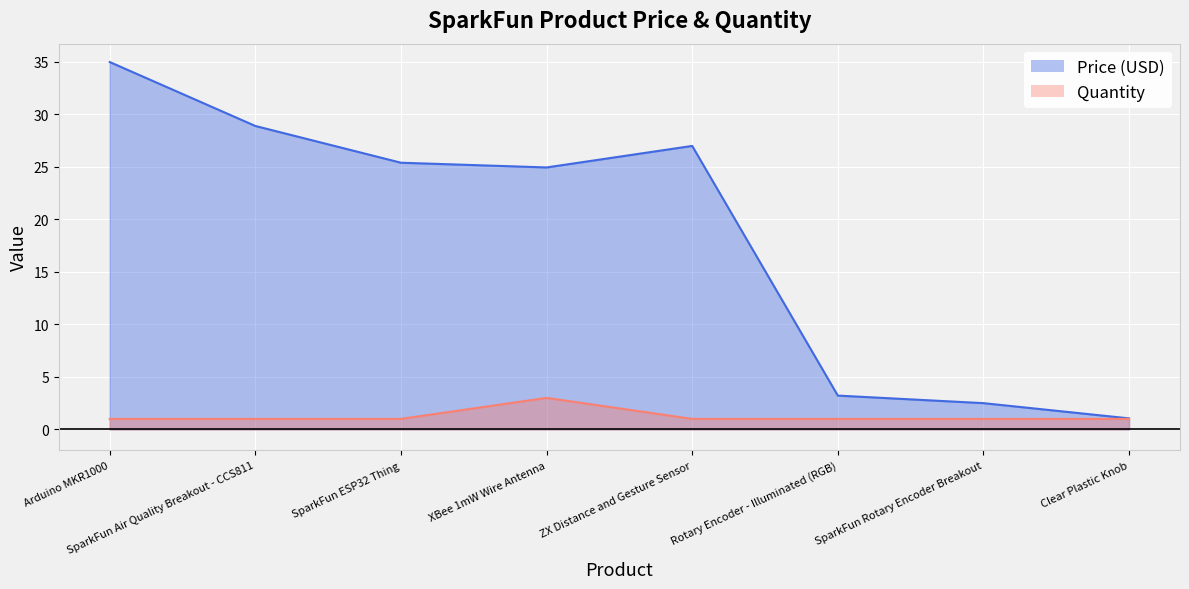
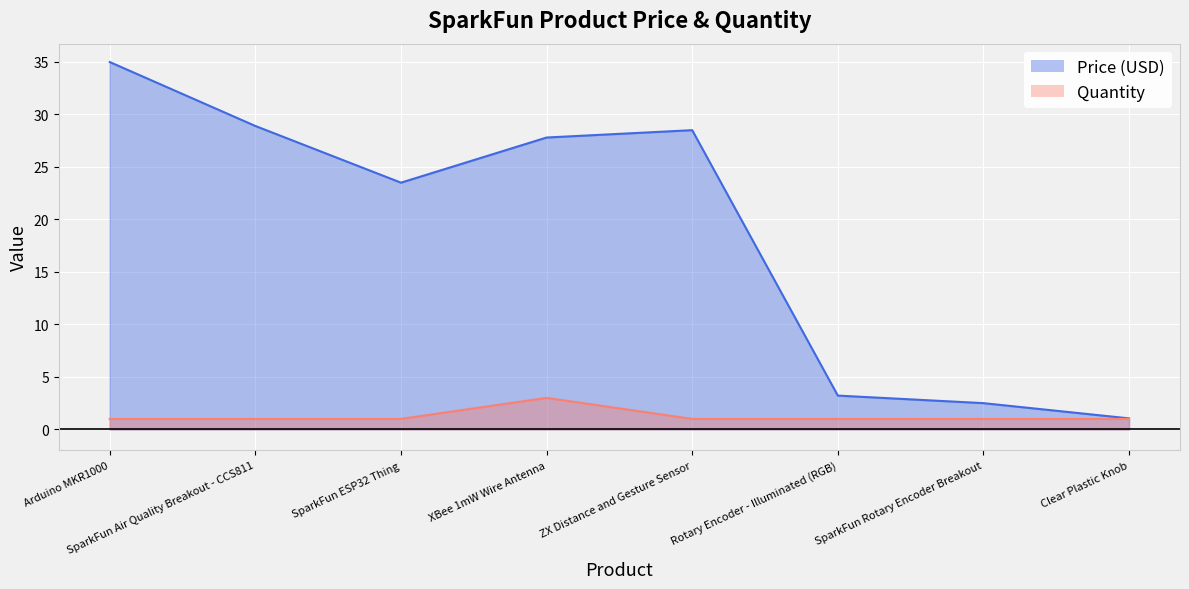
  {
    "Price (USD)": {
      "Arduino MKR1000": 35.0,
      "SparkFun Air Quality Breakout - CCS811": 28.9,
-     "SparkFun ESP32 Thing": 25.4,
-     "XBee 1mW Wire Antenna": 25.0,
-     "ZX Distance and Gesture Sensor": 27.0,
+     "SparkFun ESP32 Thing": 23.5,
+     "XBee 1mW Wire Antenna": 27.8,
+     "ZX Distance and Gesture Sensor": 28.5,
      "Rotary Encoder - Illuminated (RGB)": 3.2,
      "SparkFun Rotary Encoder Breakout": 2.5
    },
    "Quantity": {
      "Arduino MKR1000": 1.0,
      "SparkFun Air Quality Breakout - CCS811": 1.0,
      "SparkFun ESP32 Thing": 1.0,
      "XBee 1mW Wire Antenna": 3.0,
      "ZX Distance and Gesture Sensor": 1.0,
      "Rotary Encoder - Illuminated (RGB)": 1.0,
      "SparkFun Rotary Encoder Breakout": 1.0
    }
  }
